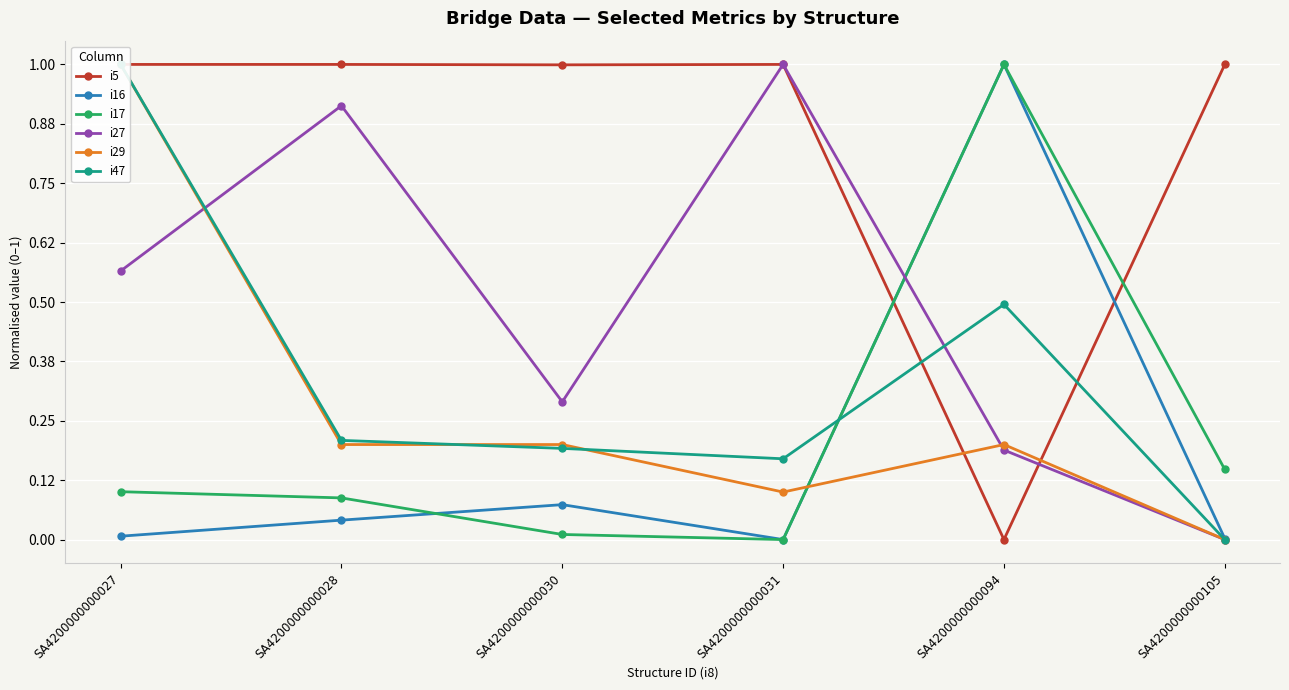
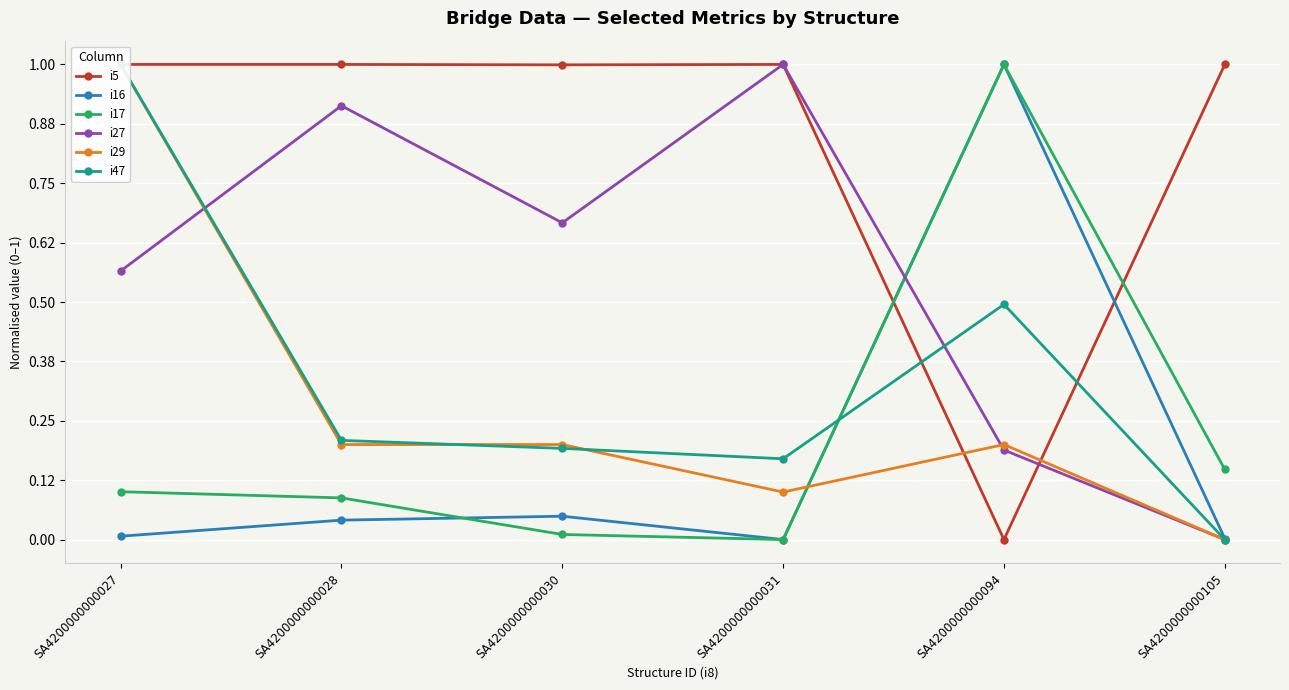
  {
    "i5": {
      "SA4200000000028": 1.00,
      "SA4200000000030": 1.00,
      "SA4200000000094": 0.00,
      "SA4200000000105": 1.00
    },
    "i16": {
      "SA4200000000027": 0.01,
      "SA4200000000028": 0.04,
-     "SA4200000000030": 0.07
+     "SA4200000000030": 0.05
    },
    "i27": {
      "SA4200000000027": 0.57,
      "SA4200000000028": 0.91,
-     "SA4200000000030": 0.29,
+     "SA4200000000030": 0.67,
      "SA4200000000094": 0.19
    },
    "i29": {
      "SA4200000000028": 0.20,
      "SA4200000000030": 0.20,
      "SA4200000000031": 0.10,
      "SA4200000000094": 0.20
    }
  }
